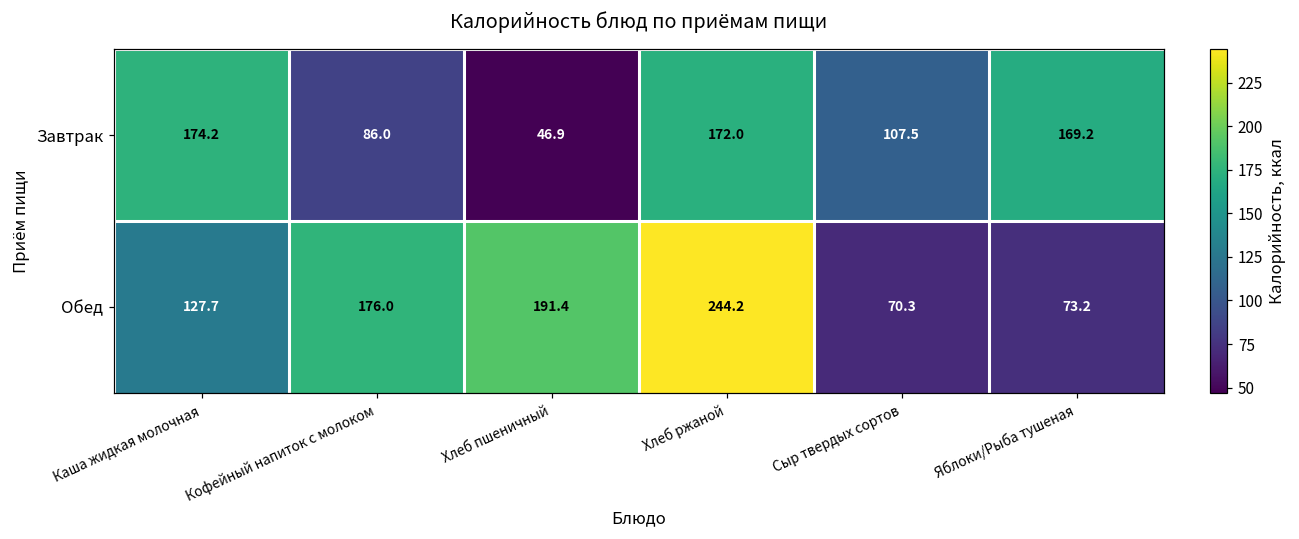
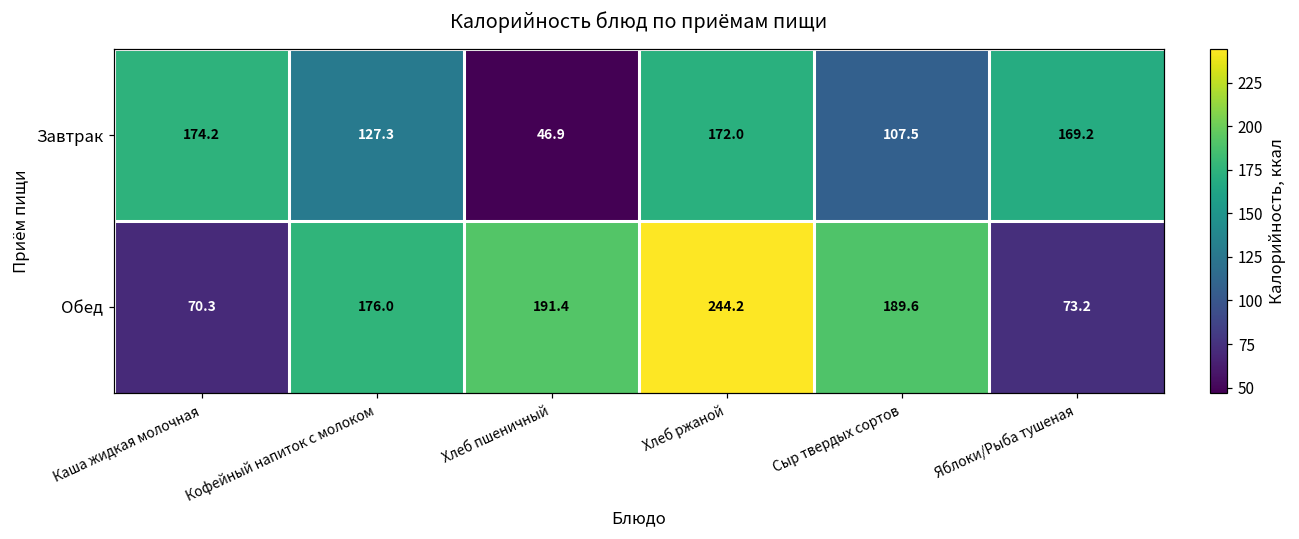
  {
    "Завтрак": {
      "Каша жидкая молочная": 174.2,
-     "Кофейный напиток с молоком": 86.0,
+     "Кофейный напиток с молоком": 127.3,
      "Хлеб пшеничный": 46.9,
      "Хлеб ржаной": 172.0,
      "Сыр твердых сортов": 107.5,
      "Яблоки/Рыба тушеная": 169.2
    },
    "Обед": {
-     "Каша жидкая молочная": 127.7,
+     "Каша жидкая молочная": 70.3,
      "Кофейный напиток с молоком": 176.0,
      "Хлеб пшеничный": 191.4,
      "Хлеб ржаной": 244.2,
-     "Сыр твердых сортов": 70.3,
+     "Сыр твердых сортов": 189.6,
      "Яблоки/Рыба тушеная": 73.2
    }
  }
